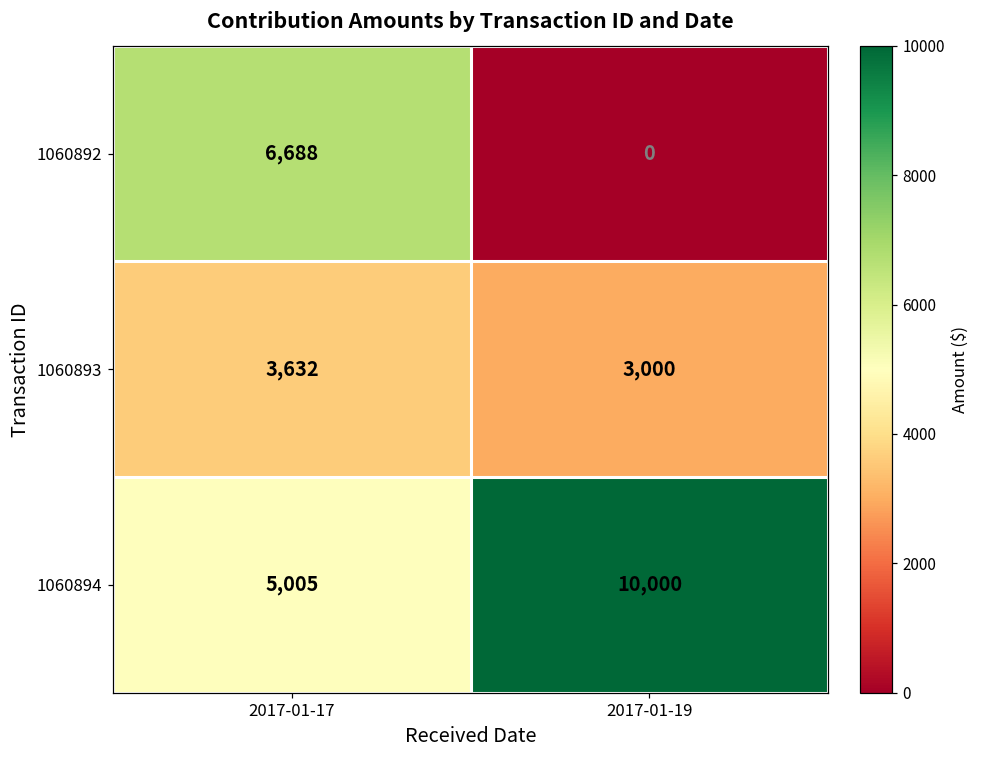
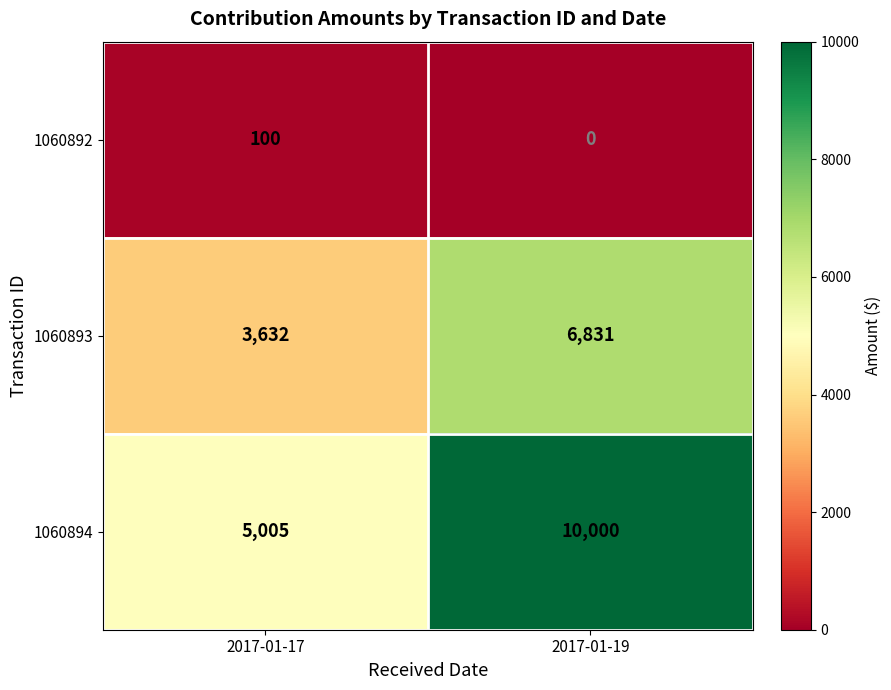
  {
    "1060892": {
-     "2017-01-17": "6,688",
+     "2017-01-17": "100",
      "2017-01-19": "0"
    },
    "1060893": {
      "2017-01-17": "3,632",
-     "2017-01-19": "3,000"
+     "2017-01-19": "6,831"
    },
    "1060894": {
      "2017-01-17": "5,005",
      "2017-01-19": "10,000"
    }
  }
